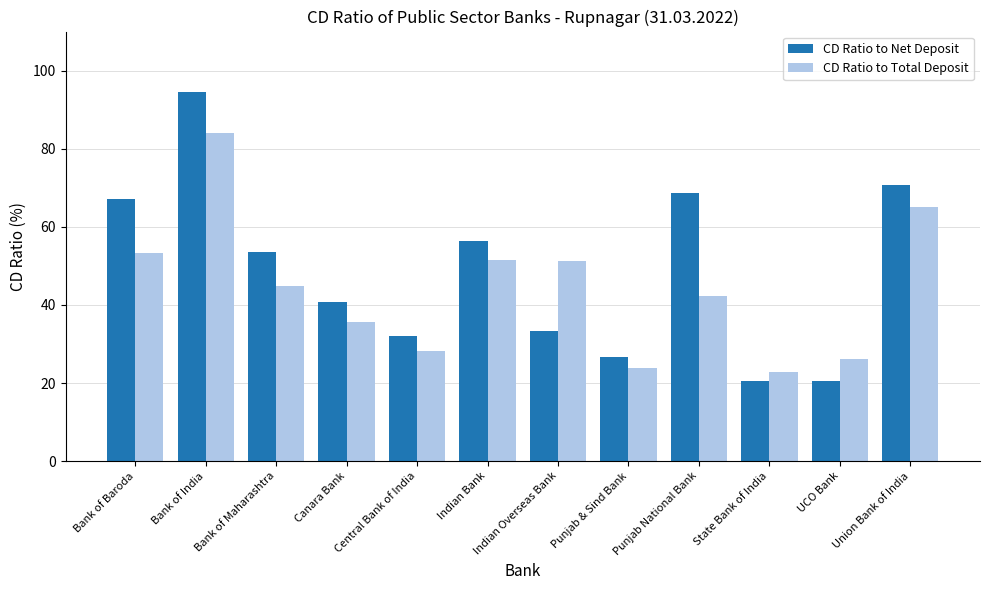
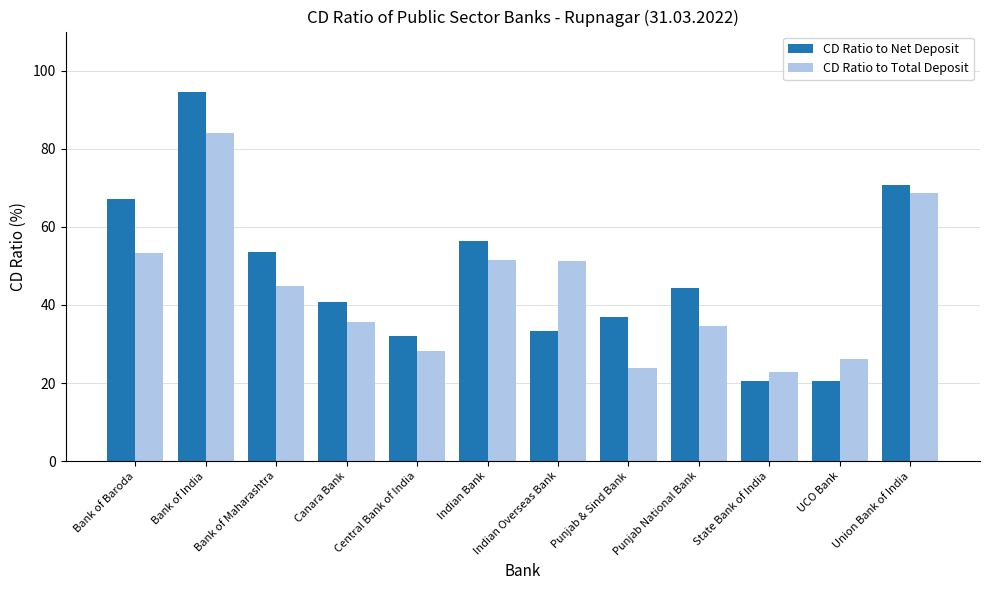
  {
    "CD Ratio to Net Deposit": {
      "Bank of Baroda": 67,
      "Bank of India": 94,
      "Bank of Maharashtra": 54,
      "Canara Bank": 41,
      "Central Bank of India": 32,
      "Indian Bank": 56,
      "Indian Overseas Bank": 33,
-     "Punjab & Sind Bank": 27,
-     "Punjab National Bank": 69,
+     "Punjab & Sind Bank": 37,
+     "Punjab National Bank": 44,
      "State Bank of India": 21,
      "UCO Bank": 21,
      "Union Bank of India": 71
    },
    "CD Ratio to Total Deposit": {
      "Bank of Baroda": 53,
      "Bank of India": 84,
      "Bank of Maharashtra": 45,
      "Canara Bank": 36,
      "Central Bank of India": 28,
      "Indian Bank": 51,
      "Indian Overseas Bank": 51,
      "Punjab & Sind Bank": 24,
-     "Punjab National Bank": 42,
+     "Punjab National Bank": 35,
      "State Bank of India": 23,
      "UCO Bank": 26,
-     "Union Bank of India": 65
+     "Union Bank of India": 69
    }
  }
